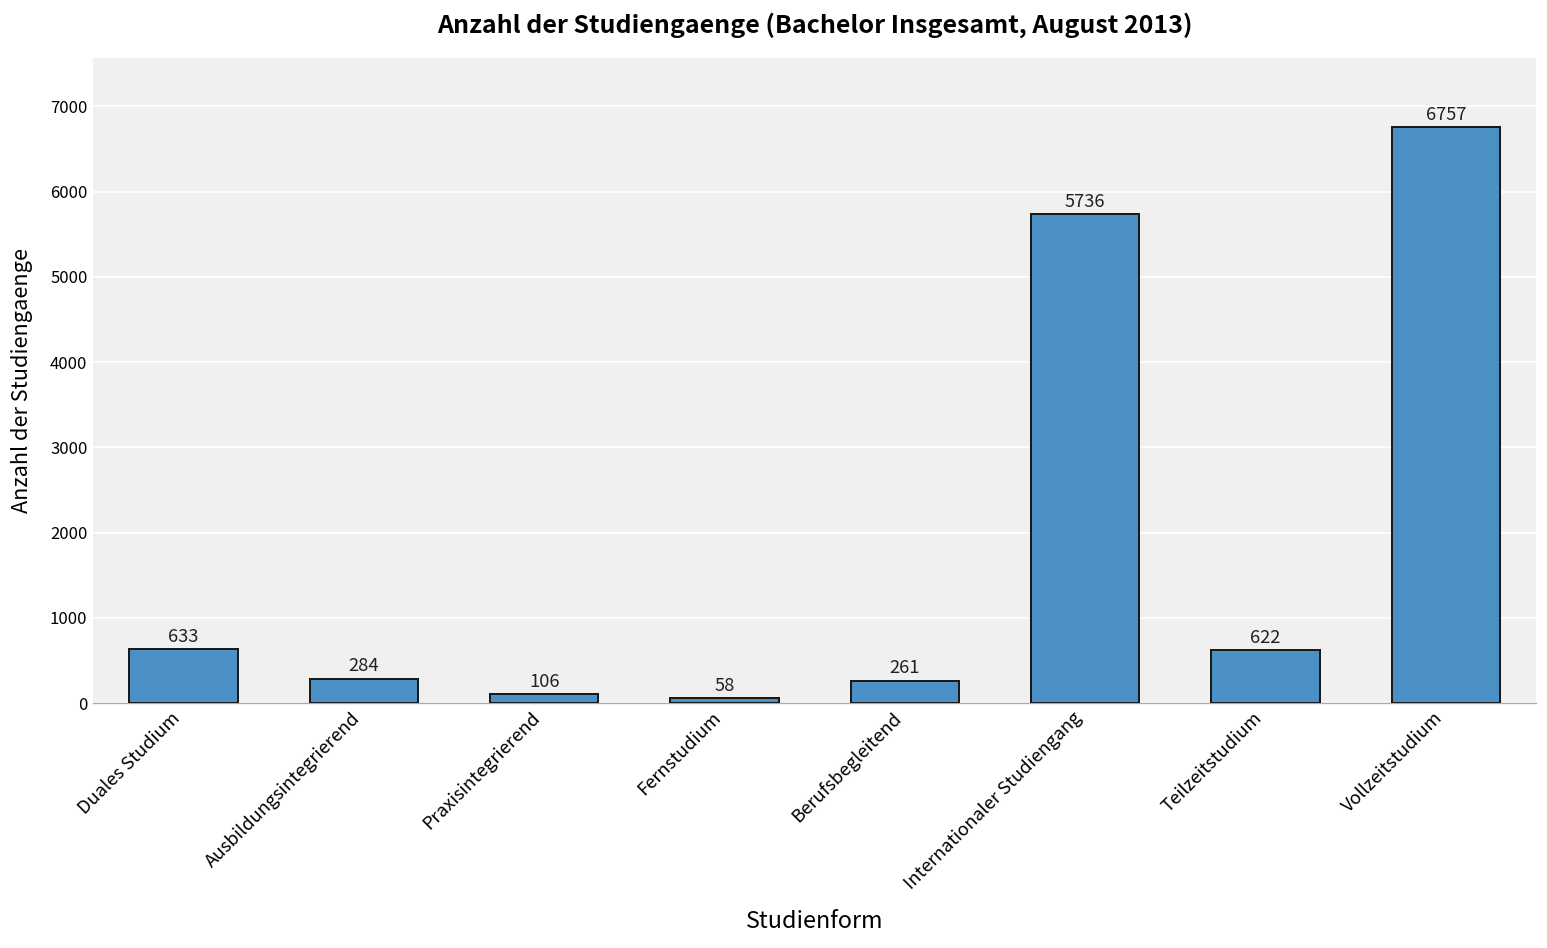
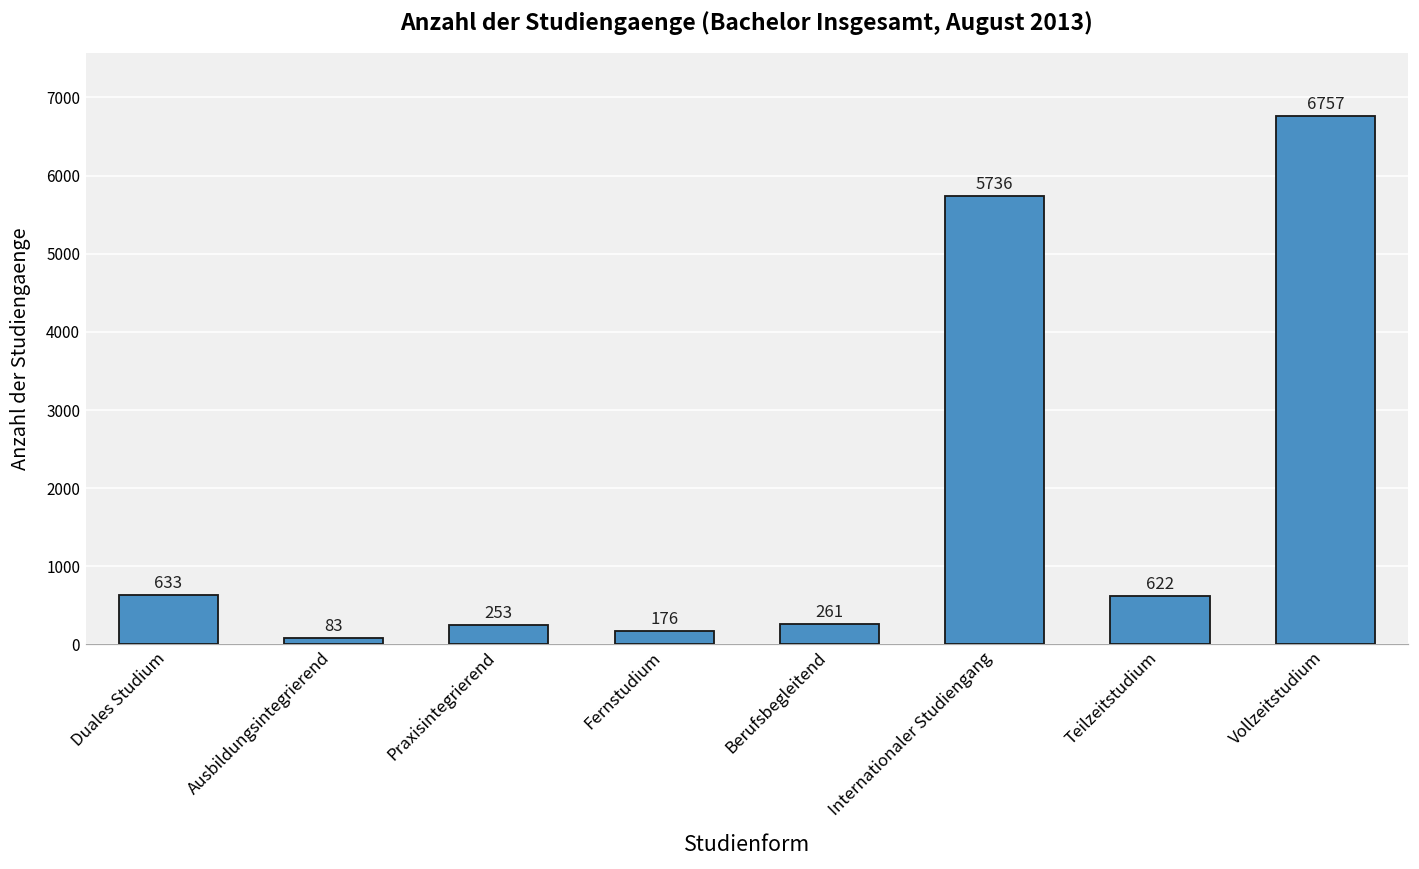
  {
    "Duales Studium": 633,
-   "Ausbildungsintegrierend": 284,
-   "Praxisintegrierend": 106,
-   "Fernstudium": 58,
+   "Ausbildungsintegrierend": 83,
+   "Praxisintegrierend": 253,
+   "Fernstudium": 176,
    "Berufsbegleitend": 261,
    "Internationaler Studiengang": 5736,
    "Teilzeitstudium": 622,
    "Vollzeitstudium": 6757
  }
